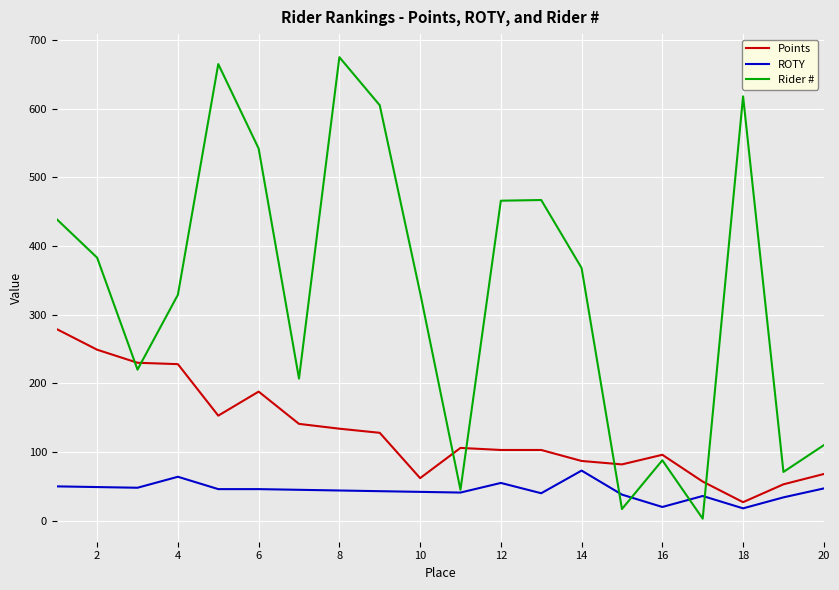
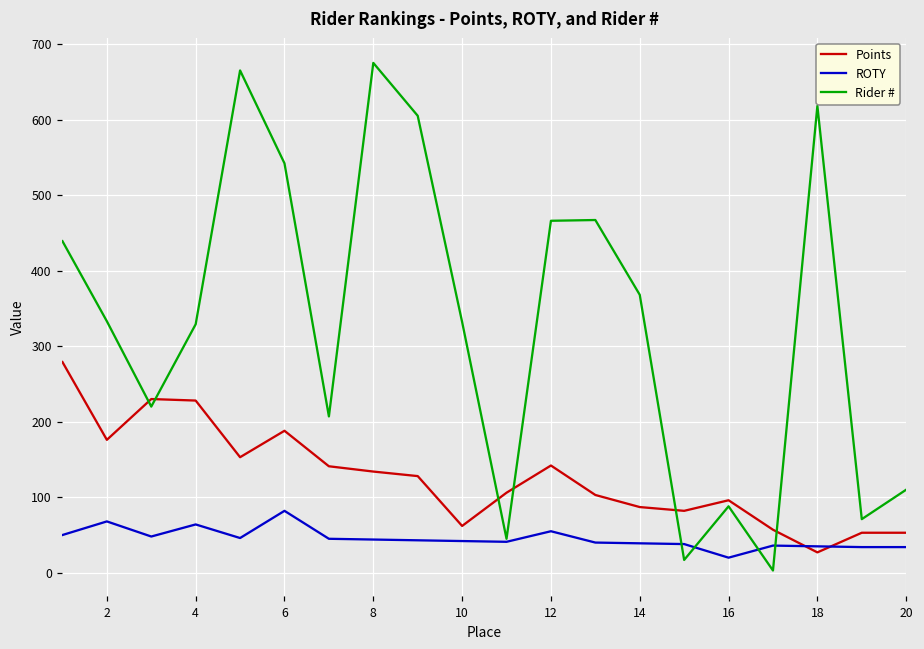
  {
    "Points": {
-     "2": 250,
+     "2": 180,
      "4": 230,
      "6": 190,
      "8": 130,
      "10": 60,
-     "12": 100,
+     "12": 140,
      "14": 90,
      "16": 100,
      "18": 30,
-     "20": 70
+     "20": 50
    },
    "ROTY": {
-     "2": 50,
+     "2": 70,
      "4": 60,
-     "6": 50,
+     "6": 80,
      "8": 40,
      "10": 40,
      "12": 60,
-     "14": 70,
+     "14": 40,
      "16": 20,
-     "18": 20,
-     "20": 50
+     "18": 40,
+     "20": 30
    },
    "Rider #": {
-     "2": 380,
+     "2": 330,
      "4": 330,
      "6": 540,
      "8": 680,
      "10": 330,
      "12": 470,
      "14": 370,
      "16": 90,
      "18": 620,
      "20": 110
    }
  }
